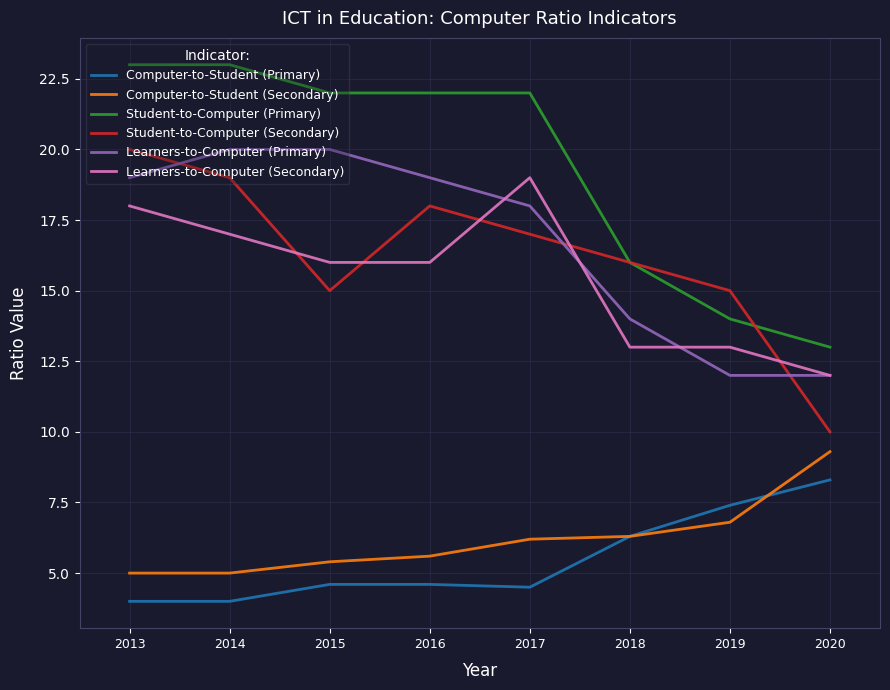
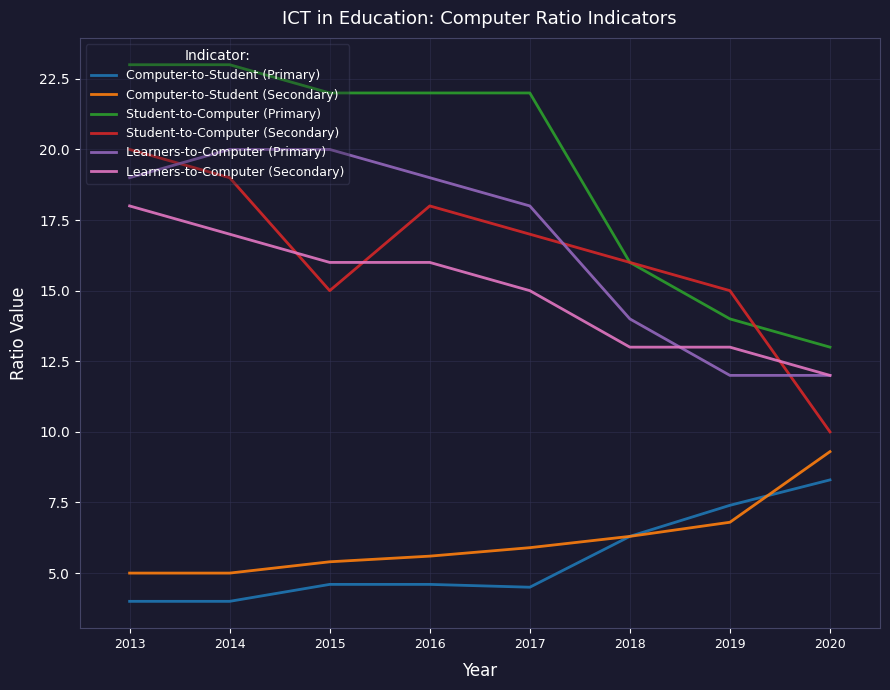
  {
    "Computer-to-Student (Primary)": {
      "2013": 4.0,
      "2014": 4.0,
      "2015": 4.6,
      "2016": 4.6,
      "2017": 4.5,
      "2019": 7.4,
      "2020": 8.3
    },
    "Computer-to-Student (Secondary)": {
      "2013": 5.0,
      "2014": 5.0,
      "2015": 5.4,
      "2016": 5.6,
-     "2017": 6.2,
+     "2017": 5.9,
      "2019": 6.8,
      "2020": 9.3
    },
    "Student-to-Computer (Primary)": {
      "2016": 22.0,
      "2017": 22.0,
      "2019": 14.0,
      "2020": 13.0
    },
    "Student-to-Computer (Secondary)": {
      "2015": 15.0,
      "2016": 18.0,
      "2017": 17.0,
      "2019": 15.0,
      "2020": 10.0
    },
    "Learners-to-Computer (Primary)": {
      "2016": 19.0,
      "2017": 18.0,
      "2018": 14.0,
      "2019": 12.0
    },
    "Learners-to-Computer (Secondary)": {
      "2013": 18,
      "2014": 17,
      "2015": 16,
      "2016": 16,
-     "2017": 19,
+     "2017": 15,
      "2018": 13,
      "2019": 13
    }
  }
